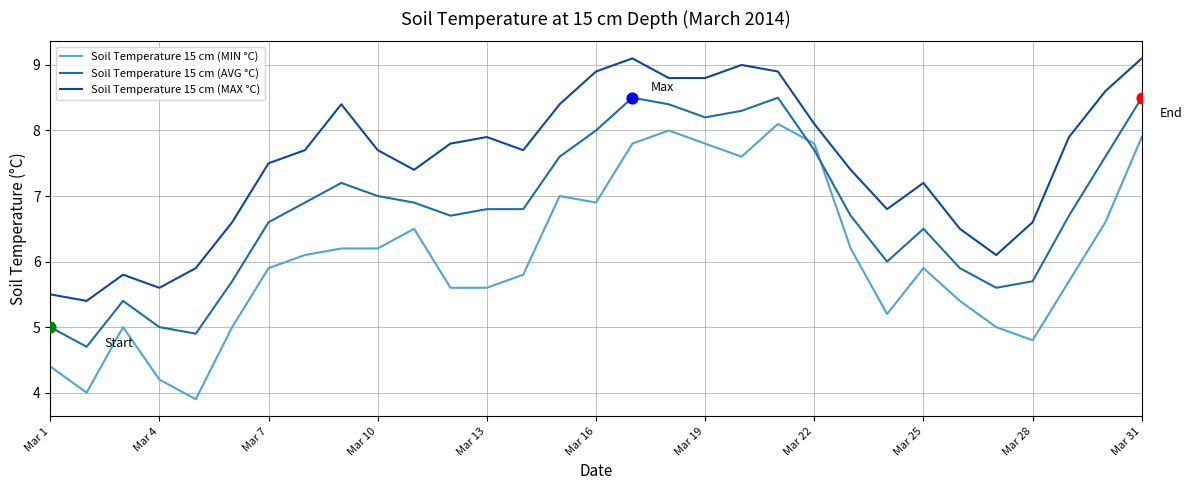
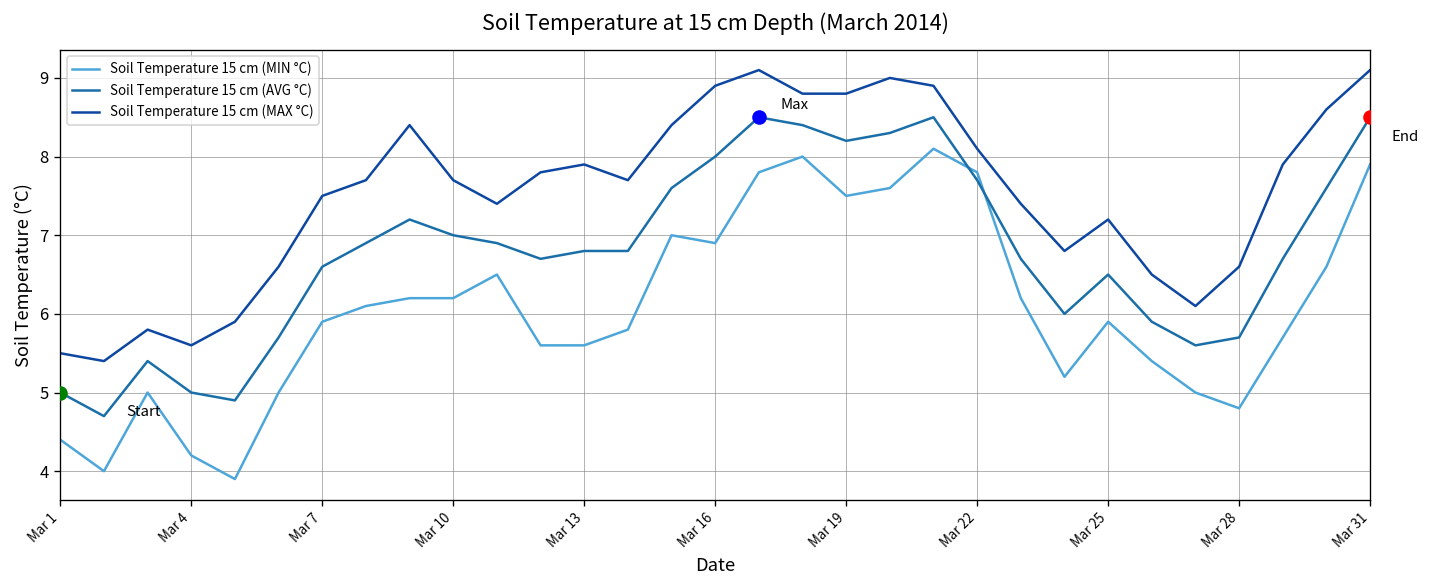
  {
    "Soil Temperature 15 cm (MIN °C)": {
      "Mar 1": 4.4,
      "Mar 4": 4.2,
      "Mar 7": 5.9,
      "Mar 10": 6.2,
      "Mar 13": 5.6,
      "Mar 16": 6.9,
-     "Mar 19": 7.8,
+     "Mar 19": 7.5,
      "Mar 22": 7.8,
      "Mar 25": 5.9,
      "Mar 28": 4.8,
      "Mar 31": 7.9
    }
  }
